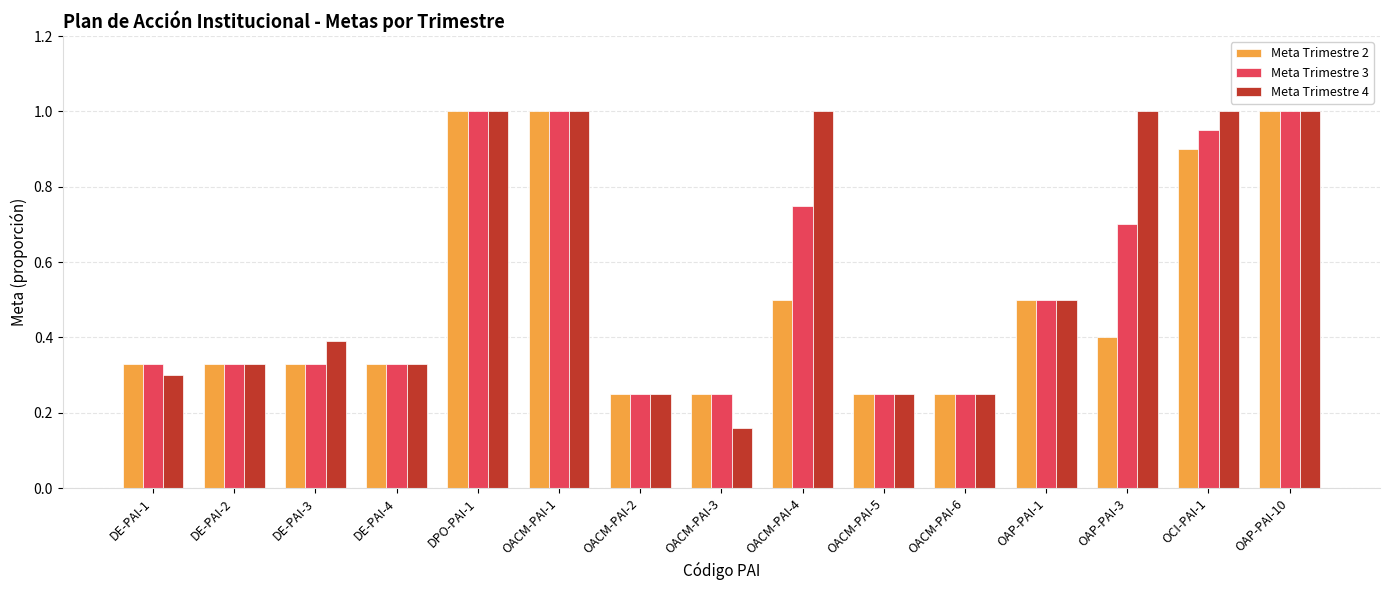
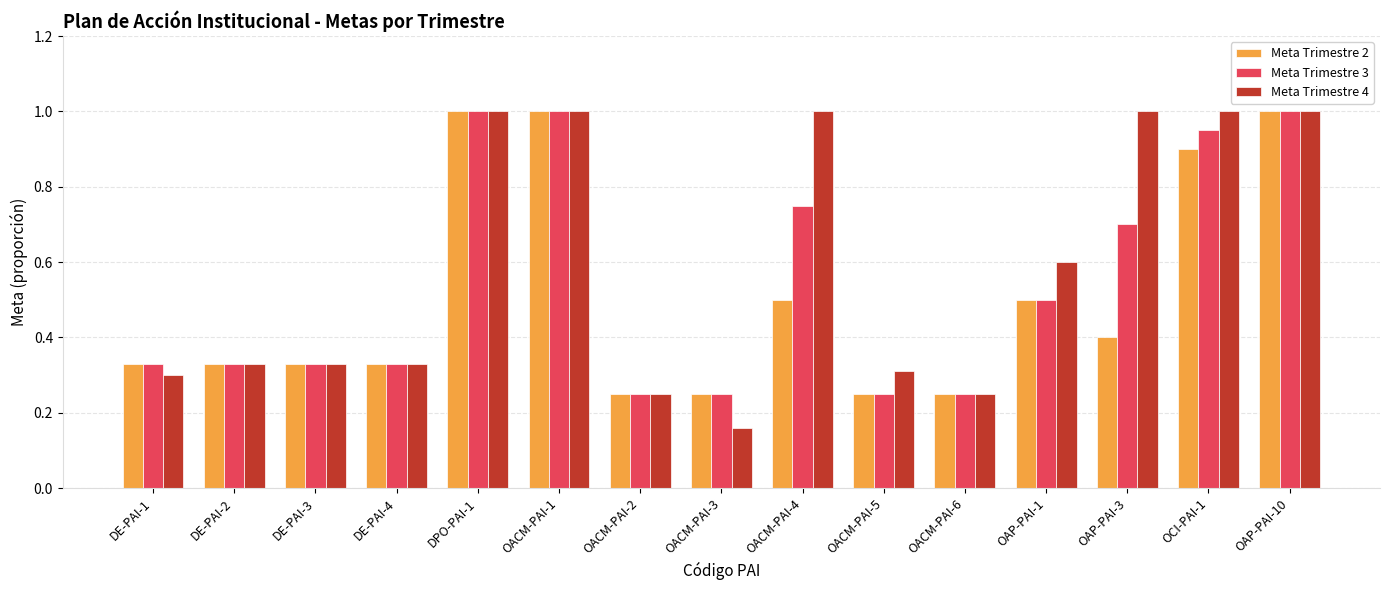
  {
    "Meta Trimestre 2": {
      "DE-PAI-1": 0.33,
      "DE-PAI-2": 0.33,
      "DE-PAI-3": 0.33,
      "DE-PAI-4": 0.33,
      "DPO-PAI-1": 1.00,
      "OACM-PAI-1": 1.00,
      "OACM-PAI-2": 0.25,
      "OACM-PAI-3": 0.25,
      "OACM-PAI-4": 0.50,
      "OACM-PAI-5": 0.25,
      "OACM-PAI-6": 0.25,
      "OAP-PAI-1": 0.50,
      "OAP-PAI-3": 0.40,
      "OCI-PAI-1": 0.90,
      "OAP-PAI-10": 1.00
    },
    "Meta Trimestre 3": {
      "DE-PAI-1": 0.33,
      "DE-PAI-2": 0.33,
      "DE-PAI-3": 0.33,
      "DE-PAI-4": 0.33,
      "DPO-PAI-1": 1.00,
      "OACM-PAI-1": 1.00,
      "OACM-PAI-2": 0.25,
      "OACM-PAI-3": 0.25,
      "OACM-PAI-4": 0.75,
      "OACM-PAI-5": 0.25,
      "OACM-PAI-6": 0.25,
      "OAP-PAI-1": 0.50,
      "OAP-PAI-3": 0.70,
      "OCI-PAI-1": 0.95,
      "OAP-PAI-10": 1.00
    },
    "Meta Trimestre 4": {
      "DE-PAI-1": 0.30,
      "DE-PAI-2": 0.33,
-     "DE-PAI-3": 0.39,
+     "DE-PAI-3": 0.33,
      "DE-PAI-4": 0.33,
      "DPO-PAI-1": 1.00,
      "OACM-PAI-1": 1.00,
      "OACM-PAI-2": 0.25,
      "OACM-PAI-3": 0.16,
      "OACM-PAI-4": 1.00,
-     "OACM-PAI-5": 0.25,
+     "OACM-PAI-5": 0.31,
      "OACM-PAI-6": 0.25,
-     "OAP-PAI-1": 0.5,
+     "OAP-PAI-1": 0.6,
      "OAP-PAI-3": 1.00,
      "OCI-PAI-1": 1.00,
      "OAP-PAI-10": 1.00
    }
  }
